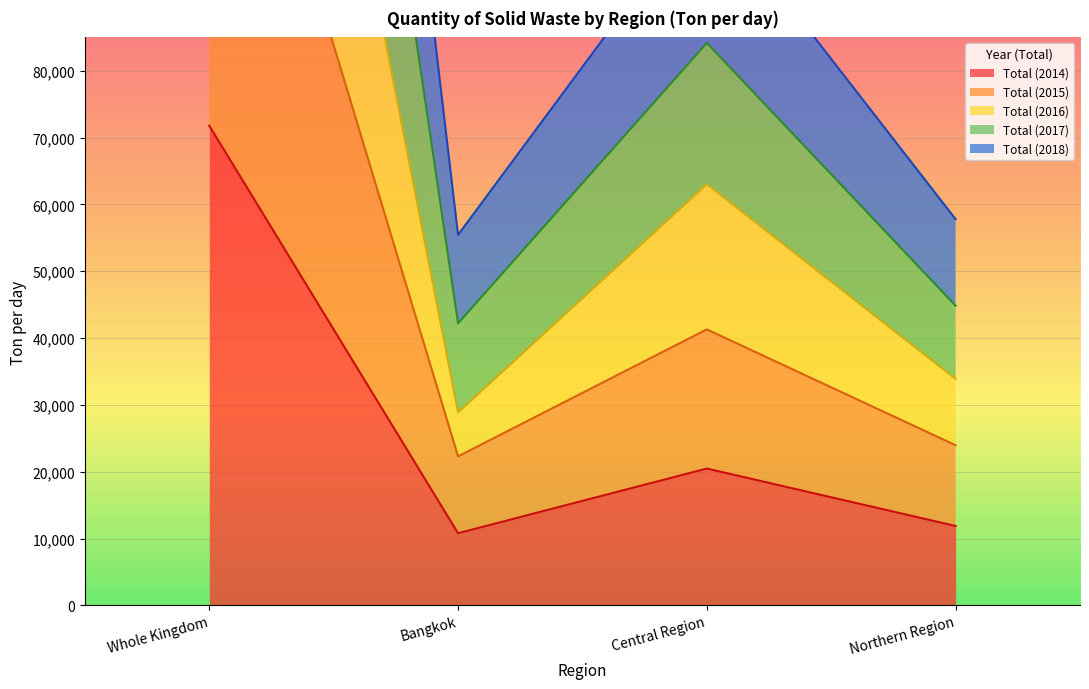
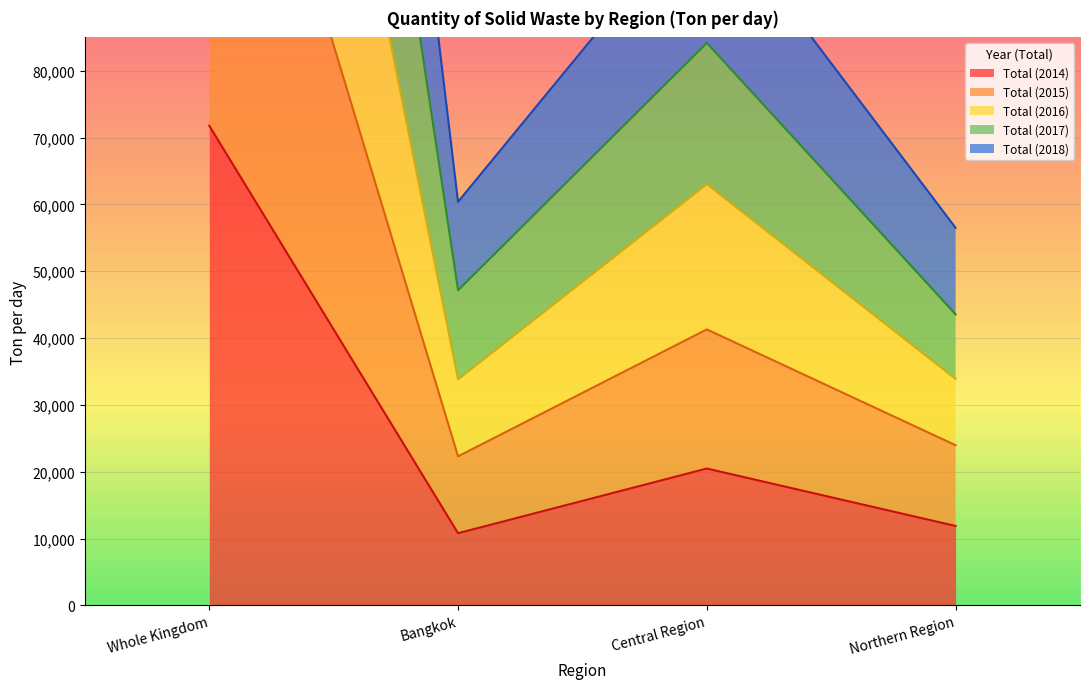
  {
    "Total (2014)": {
      "Whole Kingdom": "72,000",
      "Bangkok": "11,000",
      "Central Region": "20,000",
      "Northern Region": "12,000"
    },
    "Total (2015)": {
      "Bangkok": "12,000",
      "Central Region": "21,000",
      "Northern Region": "12,000"
    },
    "Total (2016)": {
-     "Bangkok": "7,000",
+     "Bangkok": "12,000",
      "Central Region": "22,000",
      "Northern Region": "10,000"
    },
    "Total (2017)": {
      "Bangkok": "13,000",
      "Central Region": "21,000",
-     "Northern Region": "11,000"
+     "Northern Region": "10,000"
    },
    "Total (2018)": {
      "Bangkok": "13,000",
      "Northern Region": "13,000"
    }
  }
